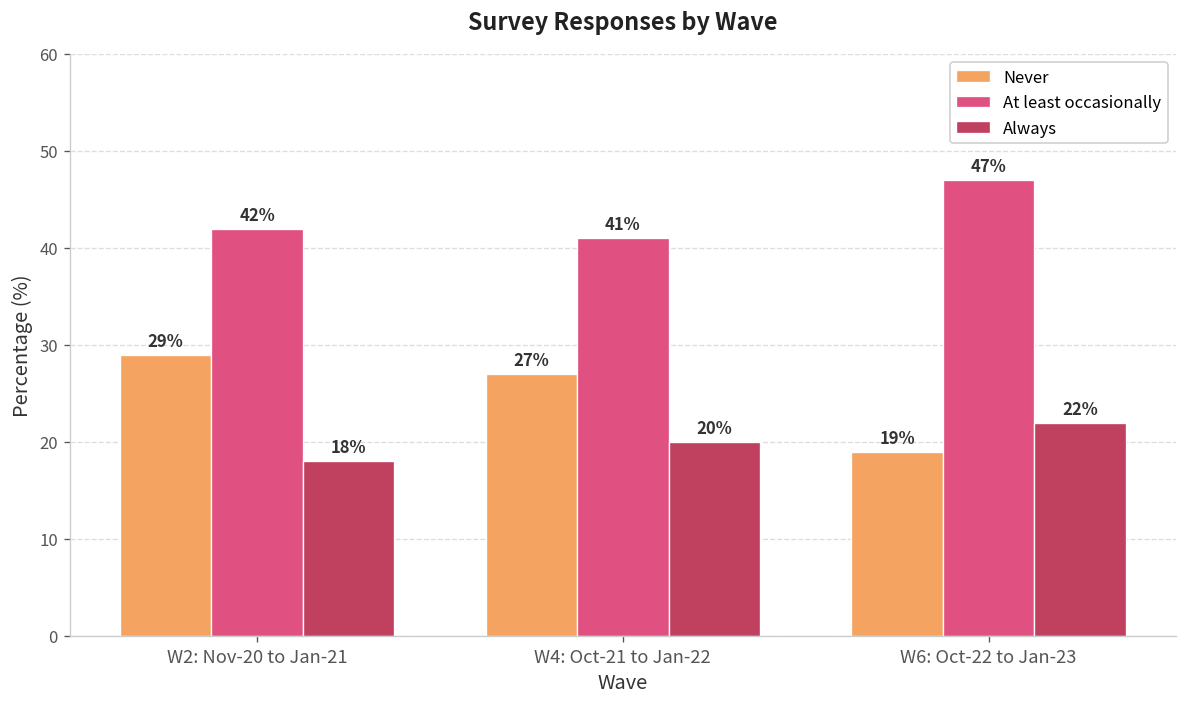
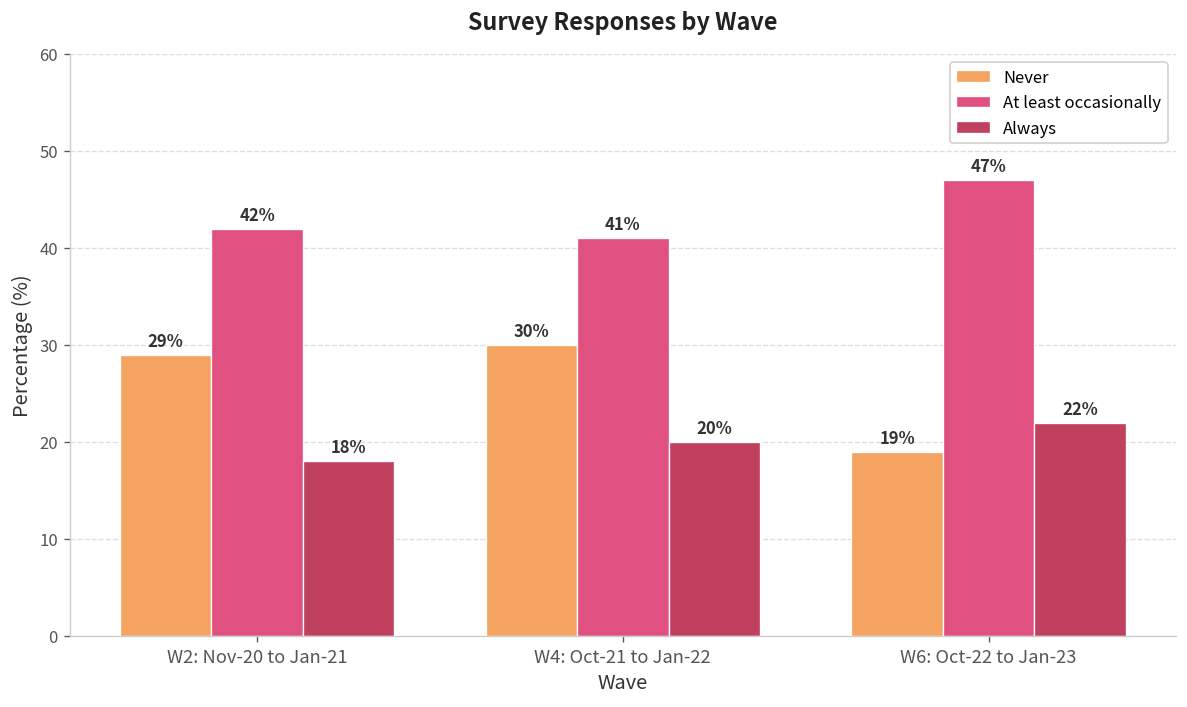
  {
    "Never": {
      "W2: Nov-20 to Jan-21": "29%",
-     "W4: Oct-21 to Jan-22": "27%",
+     "W4: Oct-21 to Jan-22": "30%",
      "W6: Oct-22 to Jan-23": "19%"
    }
  }
